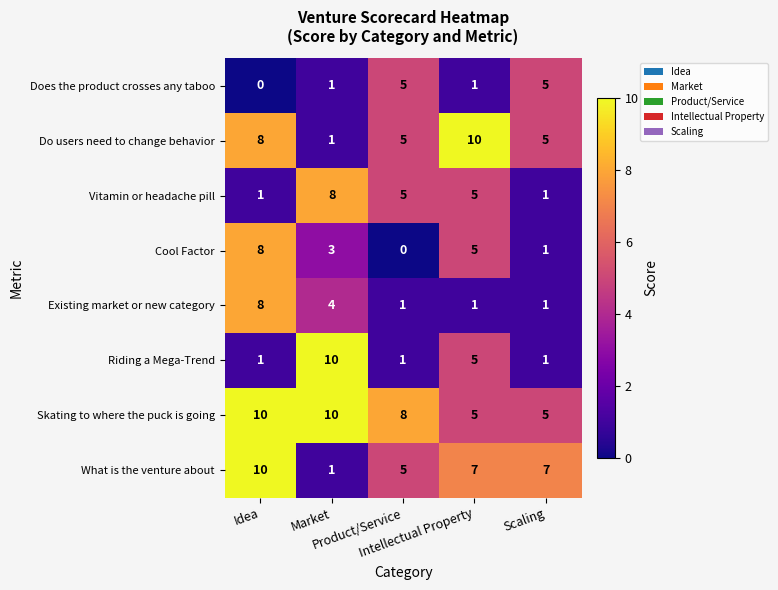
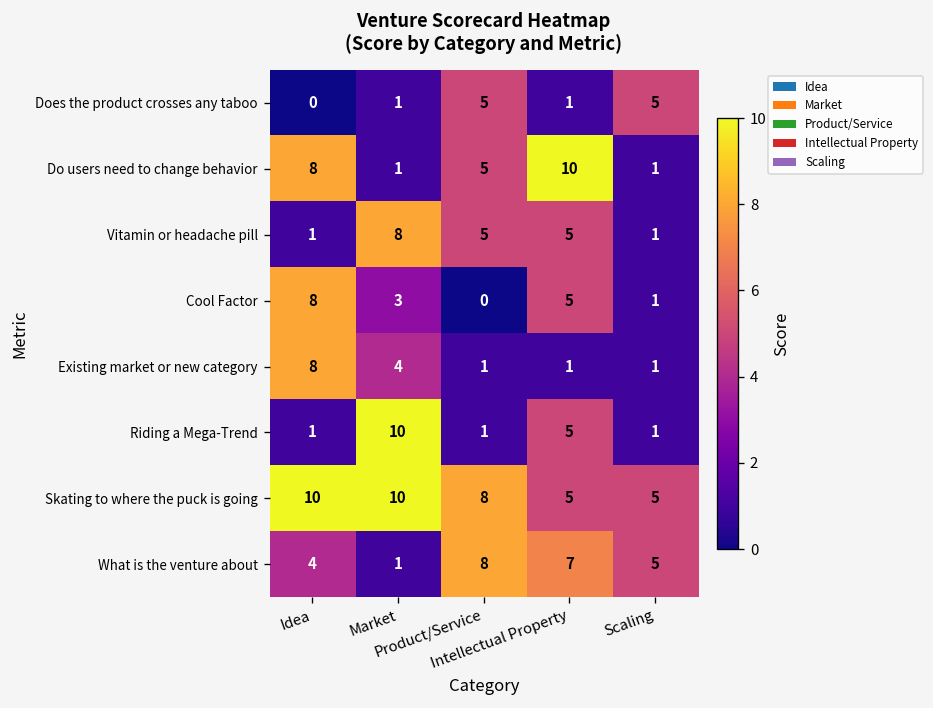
  {
    "Does the product crosses any taboo": {
      "Idea": 0,
      "Market": 1,
      "Product/Service": 5,
      "Intellectual Property": 1,
      "Scaling": 5
    },
    "Do users need to change behavior": {
      "Idea": 8,
      "Market": 1,
      "Product/Service": 5,
      "Intellectual Property": 10,
-     "Scaling": 5
+     "Scaling": 1
    },
    "Vitamin or headache pill": {
      "Idea": 1,
      "Market": 8,
      "Product/Service": 5,
      "Intellectual Property": 5,
      "Scaling": 1
    },
    "Cool Factor": {
      "Idea": 8,
      "Market": 3,
      "Product/Service": 0,
      "Intellectual Property": 5,
      "Scaling": 1
    },
    "Existing market or new category": {
      "Idea": 8,
      "Market": 4,
      "Product/Service": 1,
      "Intellectual Property": 1,
      "Scaling": 1
    },
    "Riding a Mega-Trend": {
      "Idea": 1,
      "Market": 10,
      "Product/Service": 1,
      "Intellectual Property": 5,
      "Scaling": 1
    },
    "Skating to where the puck is going": {
      "Idea": 10,
      "Market": 10,
      "Product/Service": 8,
      "Intellectual Property": 5,
      "Scaling": 5
    },
    "What is the venture about": {
-     "Idea": 10,
+     "Idea": 4,
      "Market": 1,
-     "Product/Service": 5,
+     "Product/Service": 8,
      "Intellectual Property": 7,
-     "Scaling": 7
+     "Scaling": 5
    }
  }
